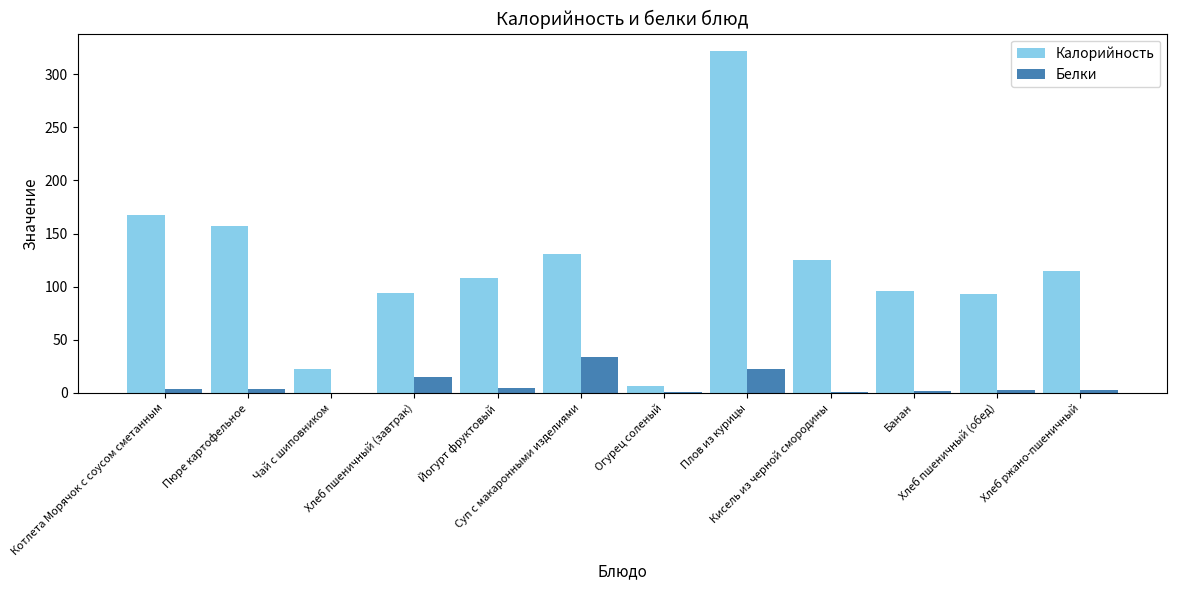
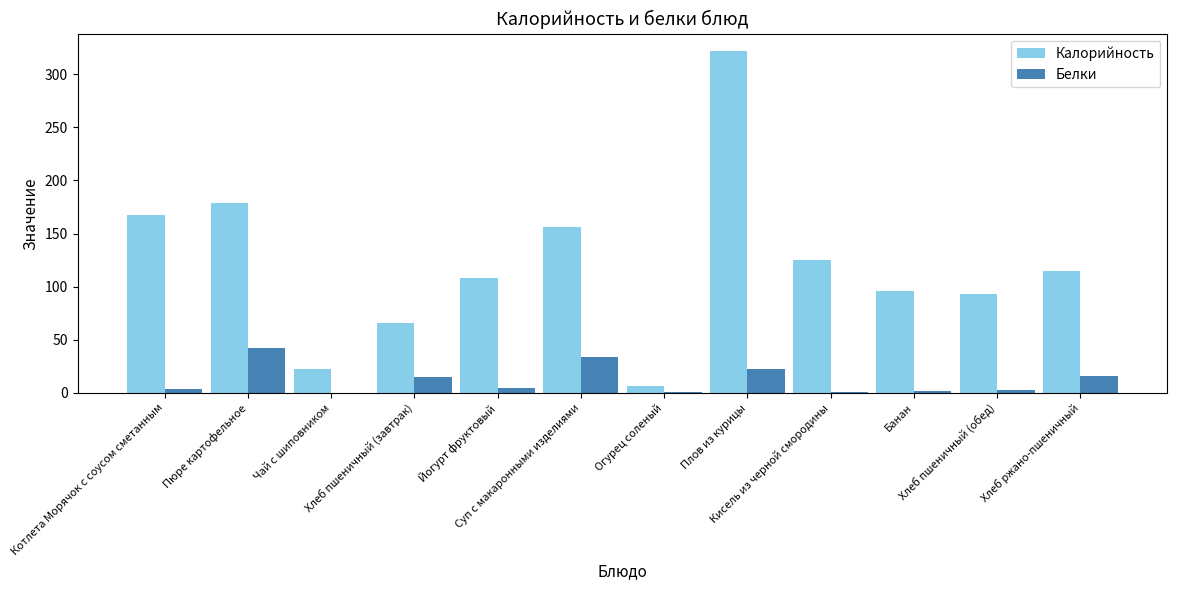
  {
    "Калорийность": {
      "Котлета Морячок с соусом сметанным": 167,
-     "Пюре картофельное": 157,
+     "Пюре картофельное": 179,
      "Чай с шиповником": 22,
-     "Хлеб пшеничный (завтрак)": 94,
+     "Хлеб пшеничный (завтрак)": 66,
      "Йогурт фруктовый": 108,
-     "Суп с макаронными изделиями": 131,
+     "Суп с макаронными изделиями": 156,
      "Огурец соленый": 7,
      "Плов из курицы": 322,
      "Кисель из черной смородины": 125,
      "Банан": 96,
      "Хлеб пшеничный (обед)": 94,
      "Хлеб ржано-пшеничный": 115
    },
    "Белки": {
      "Котлета Морячок с соусом сметанным": 4,
-     "Пюре картофельное": 3,
+     "Пюре картофельное": 43,
      "Хлеб пшеничный (завтрак)": 15,
      "Йогурт фруктовый": 5,
      "Суп с макаронными изделиями": 34,
      "Плов из курицы": 22,
      "Хлеб пшеничный (обед)": 3,
-     "Хлеб ржано-пшеничный": 3
+     "Хлеб ржано-пшеничный": 16
    }
  }
